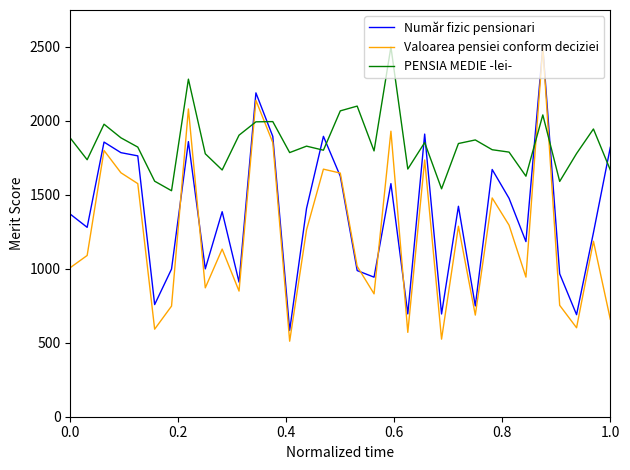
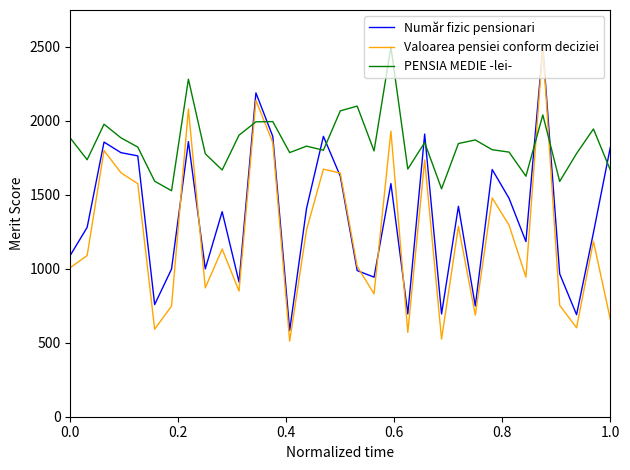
  {
    "Număr fizic pensionari": {
-     "0.0": 1370,
+     "0.0": 1090,
      "1.0": 1820
    },
    "Valoarea pensiei conform deciziei": {
      "0.0": 1010,
      "1.0": 660
    },
    "PENSIA MEDIE -lei-": {
      "0.0": 1880,
      "1.0": 1670
    }
  }
